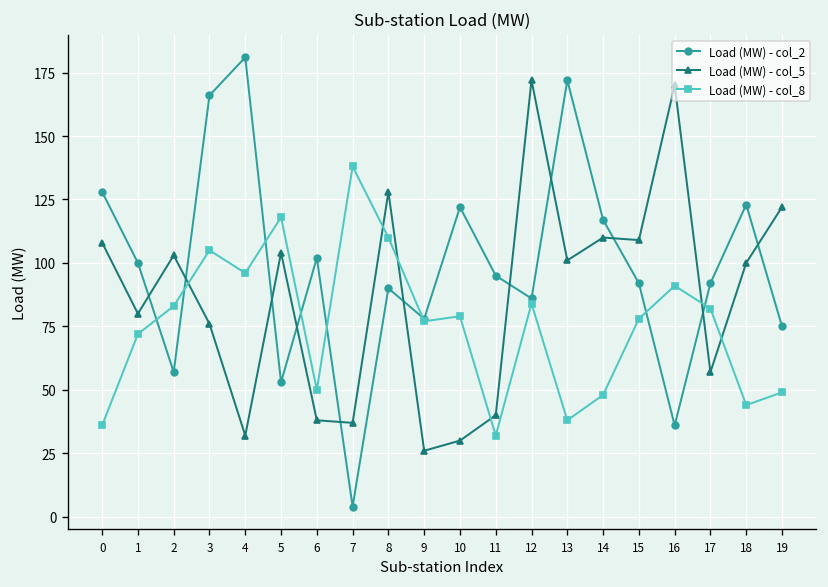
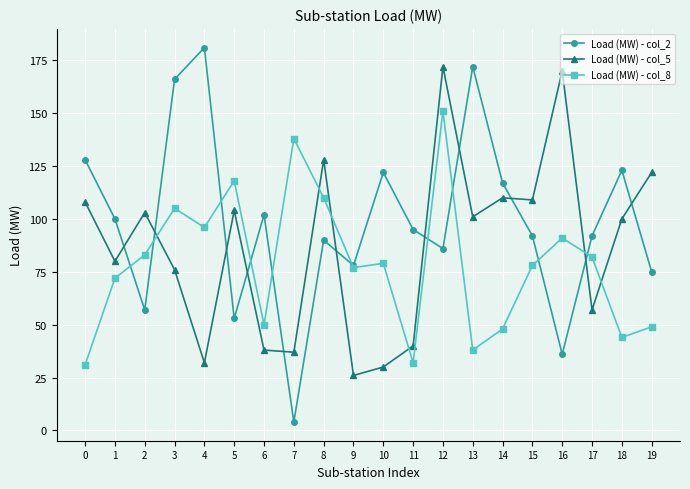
  {
    "Load (MW) - col_8": {
-     "0": 36,
+     "0": 31,
      "1": 72,
      "2": 83,
      "3": 105,
      "4": 96,
      "5": 118,
      "6": 50,
      "7": 138,
      "8": 110,
      "10": 79,
      "11": 32,
-     "12": 84,
+     "12": 151,
      "13": 38,
      "14": 48,
      "15": 78,
      "16": 91,
      "17": 82,
      "18": 44,
      "19": 49
    }
  }
